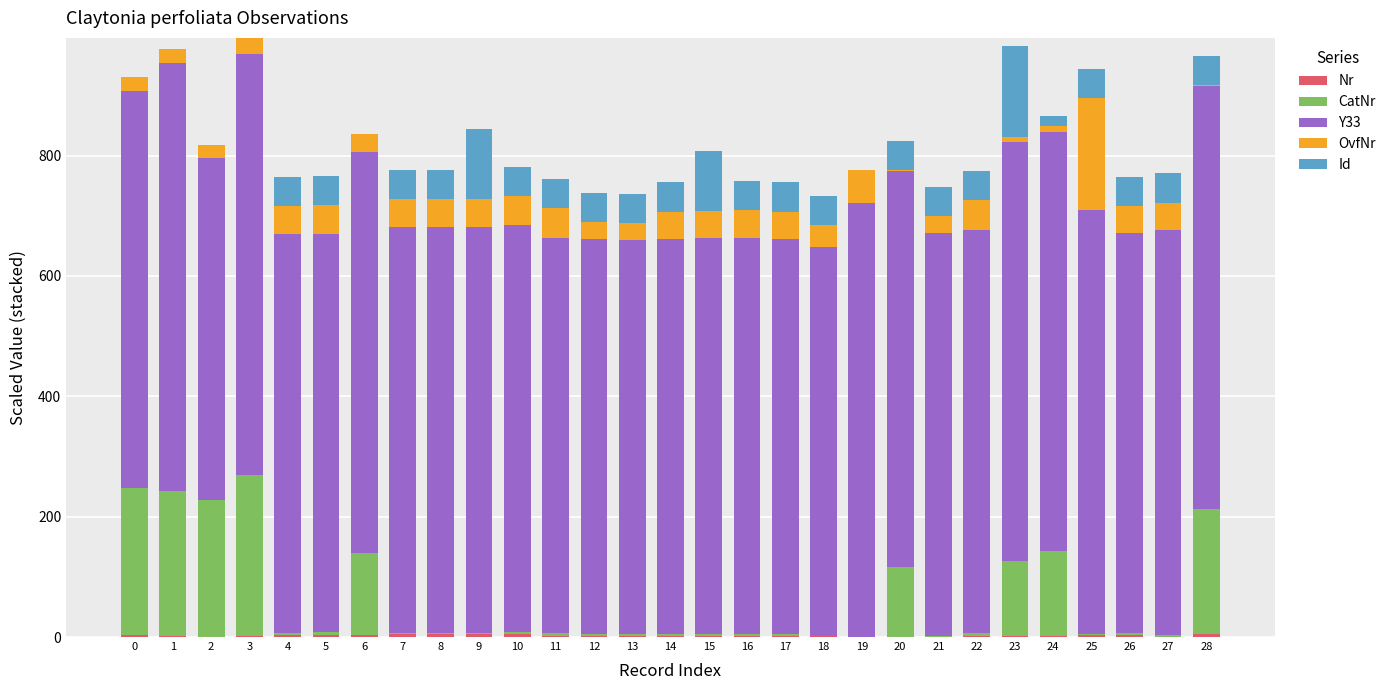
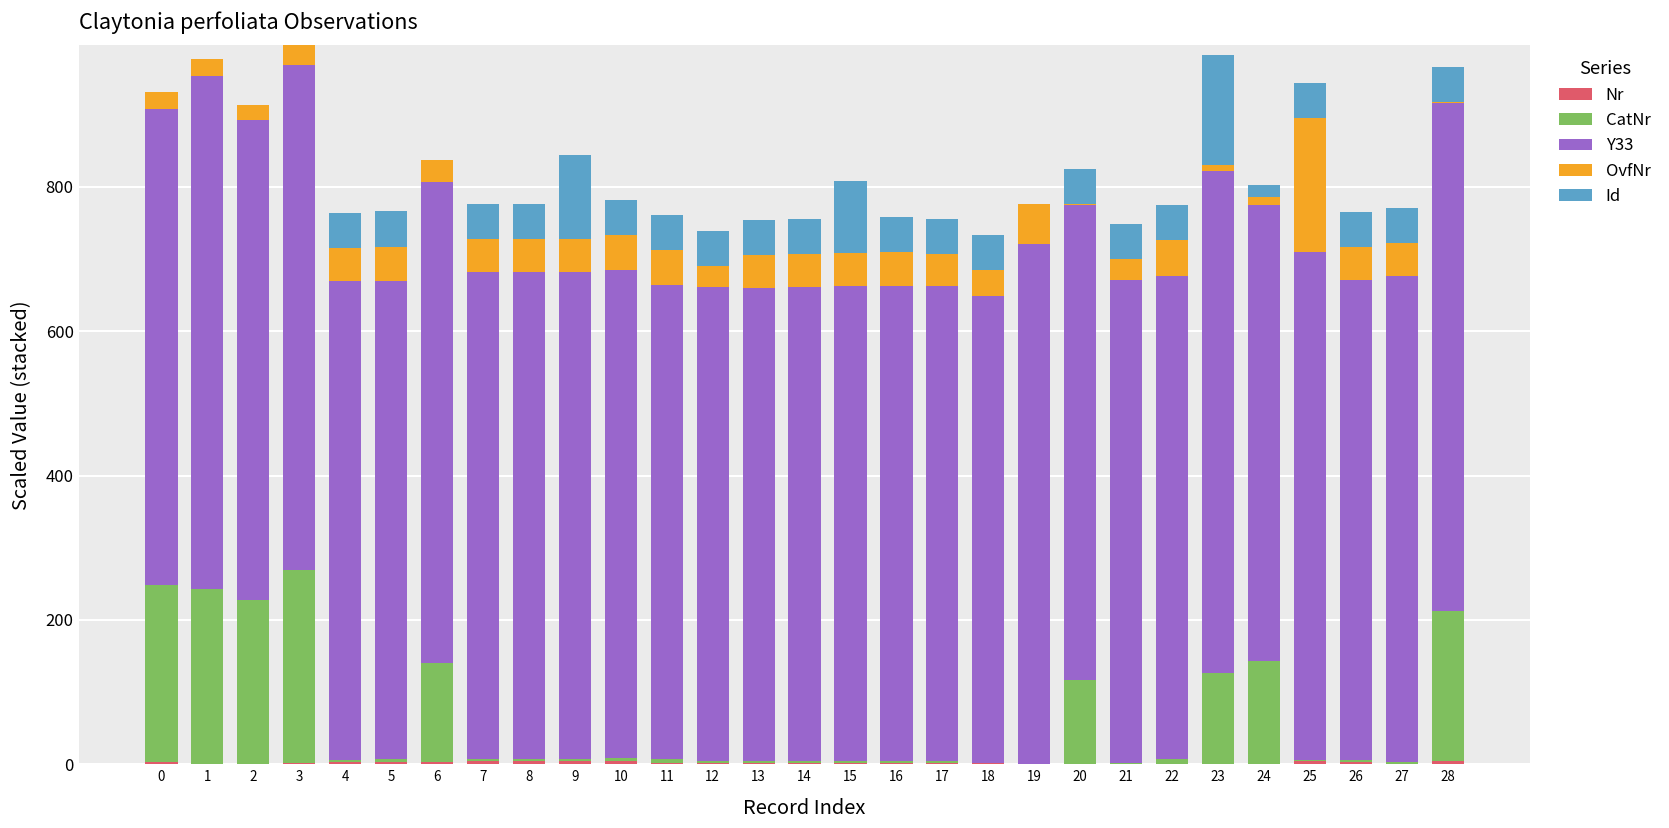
  {
    "Nr": {
      "7": 0,
      "8": 0,
      "9": 0,
      "10": 0,
      "28": 0
    },
    "CatNr": {
      "0": 240,
      "1": 240,
      "2": 230,
      "3": 270,
      "6": 140,
      "11": 0,
      "20": 120,
      "22": 10,
      "23": 130,
      "24": 140,
      "28": 210
    },
    "Y33": {
      "0": 660,
      "1": 710,
-     "2": 570,
+     "2": 660,
      "3": 700,
      "4": 660,
      "5": 660,
      "6": 670,
      "7": 670,
      "8": 670,
      "9": 670,
      "10": 680,
      "11": 660,
      "12": 660,
      "13": 650,
      "14": 660,
      "15": 660,
      "16": 660,
      "17": 660,
      "18": 650,
      "19": 720,
      "20": 660,
      "21": 670,
      "22": 670,
      "23": 700,
-     "24": 700,
+     "24": 630,
      "25": 700,
      "26": 660,
      "27": 670,
      "28": 700
    },
    "OvfNr": {
      "0": 20,
      "1": 20,
      "2": 20,
      "3": 30,
      "4": 50,
      "5": 50,
      "6": 30,
      "7": 50,
      "8": 50,
      "9": 50,
      "10": 50,
      "11": 50,
      "12": 30,
-     "13": 30,
+     "13": 50,
      "14": 50,
      "15": 50,
      "16": 50,
      "17": 40,
      "18": 40,
      "19": 60,
      "21": 30,
      "22": 50,
      "23": 10,
      "24": 10,
      "25": 190,
      "26": 50,
      "27": 50
    },
    "Id": {
      "0": 0,
      "1": 0,
      "2": 0,
      "3": 0,
      "4": 50,
      "5": 50,
      "6": 0,
      "7": 50,
      "8": 50,
      "9": 120,
      "10": 50,
      "11": 50,
      "12": 50,
      "13": 50,
      "14": 50,
      "15": 100,
      "16": 50,
      "17": 50,
      "18": 50,
      "19": 0,
      "20": 50,
      "21": 50,
      "22": 50,
      "23": 150,
      "24": 20,
      "25": 50,
      "26": 50,
      "27": 50,
      "28": 50
    }
  }
